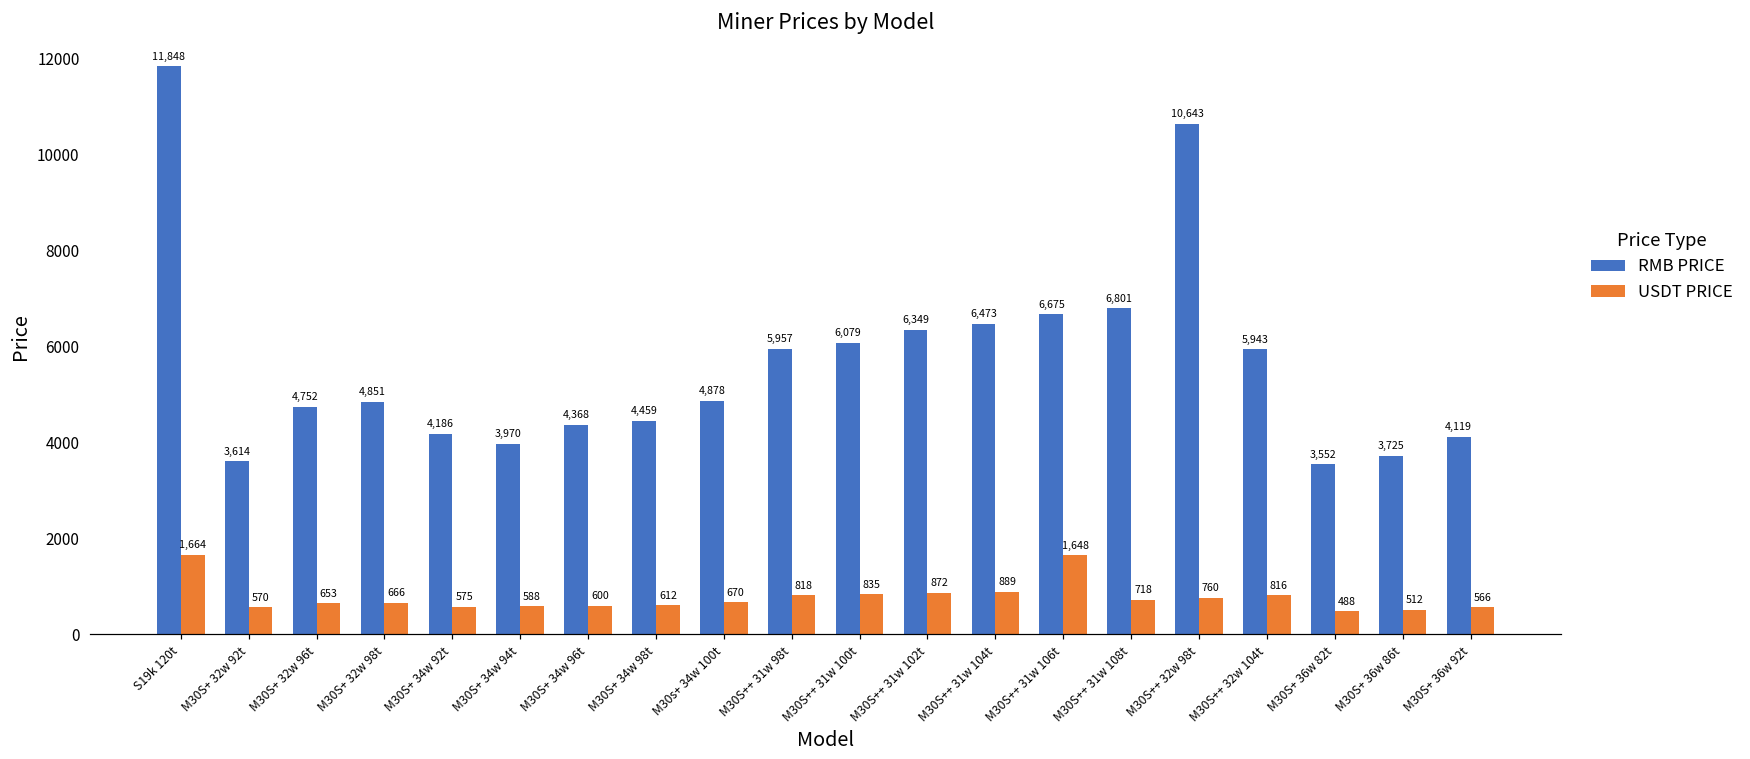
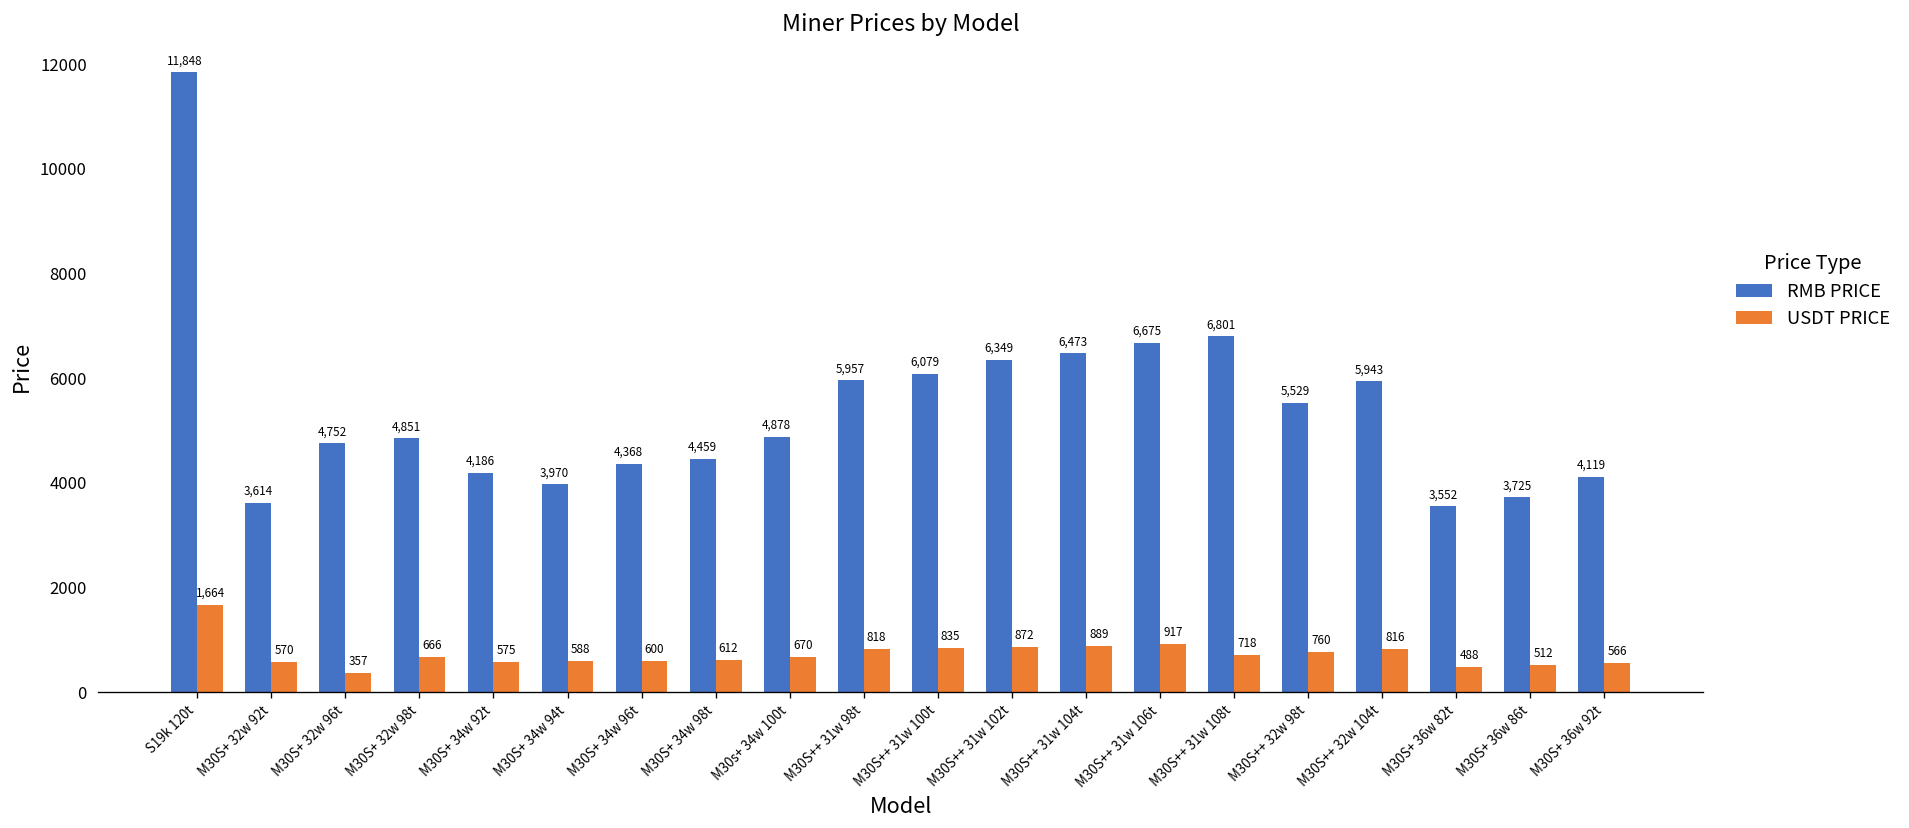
  {
    "RMB PRICE": {
      "S19k 120t": "11,848",
      "M30S+ 32w 92t": "3,614",
      "M30S+ 32w 96t": "4,752",
      "M30S+ 32w 98t": "4,851",
      "M30S+ 34w 92t": "4,186",
      "M30S+ 34w 94t": "3,970",
      "M30S+ 34w 96t": "4,368",
      "M30S+ 34w 98t": "4,459",
      "M30s+ 34w 100t": "4,878",
      "M30S++ 31w 98t": "5,957",
      "M30S++ 31w 100t": "6,079",
      "M30S++ 31w 102t": "6,349",
      "M30S++ 31w 104t": "6,473",
      "M30S++ 31w 106t": "6,675",
      "M30S++ 31w 108t": "6,801",
-     "M30S++ 32w 98t": "10,643",
+     "M30S++ 32w 98t": "5,529",
      "M30S++ 32w 104t": "5,943",
      "M30S+ 36w 82t": "3,552",
      "M30S+ 36w 86t": "3,725",
      "M30S+ 36w 92t": "4,119"
    },
    "USDT PRICE": {
      "S19k 120t": "1,664",
      "M30S+ 32w 92t": "570",
-     "M30S+ 32w 96t": "653",
+     "M30S+ 32w 96t": "357",
      "M30S+ 32w 98t": "666",
      "M30S+ 34w 92t": "575",
      "M30S+ 34w 94t": "588",
      "M30S+ 34w 96t": "600",
      "M30S+ 34w 98t": "612",
      "M30s+ 34w 100t": "670",
      "M30S++ 31w 98t": "818",
      "M30S++ 31w 100t": "835",
      "M30S++ 31w 102t": "872",
      "M30S++ 31w 104t": "889",
-     "M30S++ 31w 106t": "1,648",
+     "M30S++ 31w 106t": "917",
      "M30S++ 31w 108t": "718",
      "M30S++ 32w 98t": "760",
      "M30S++ 32w 104t": "816",
      "M30S+ 36w 82t": "488",
      "M30S+ 36w 86t": "512",
      "M30S+ 36w 92t": "566"
    }
  }
